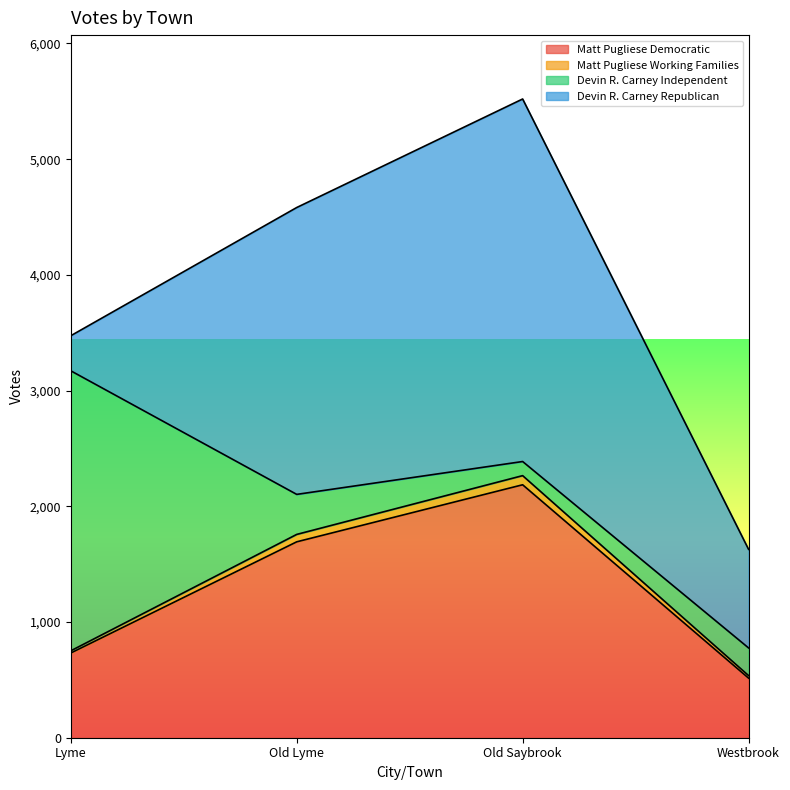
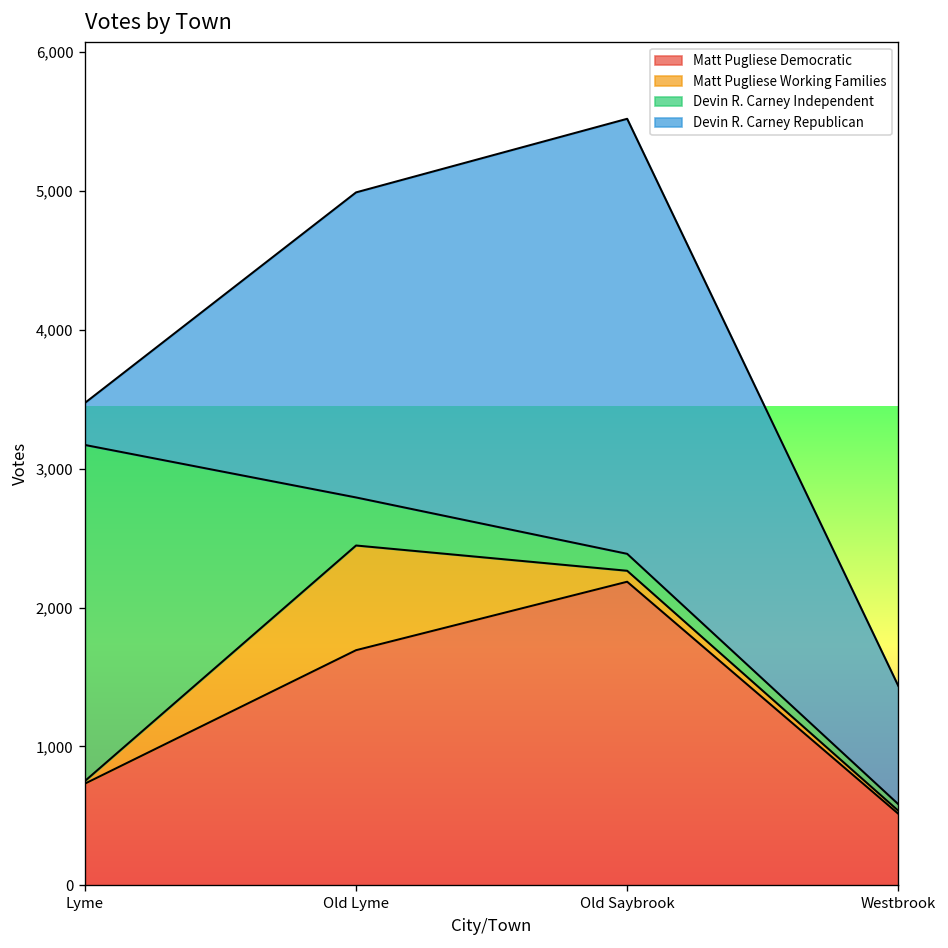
  {
    "Matt Pugliese Democratic": {
      "Old Lyme": "1,690",
      "Old Saybrook": "2,190"
    },
    "Matt Pugliese Working Families": {
-     "Old Lyme": "60",
+     "Old Lyme": "750",
      "Old Saybrook": "80"
    },
    "Devin R. Carney Independent": {
      "Lyme": "2,420",
      "Old Lyme": "350",
      "Old Saybrook": "120",
-     "Westbrook": "240"
+     "Westbrook": "50"
    },
    "Devin R. Carney Republican": {
      "Lyme": "300",
-     "Old Lyme": "2,480",
+     "Old Lyme": "2,200",
      "Old Saybrook": "3,130",
      "Westbrook": "850"
    }
  }
